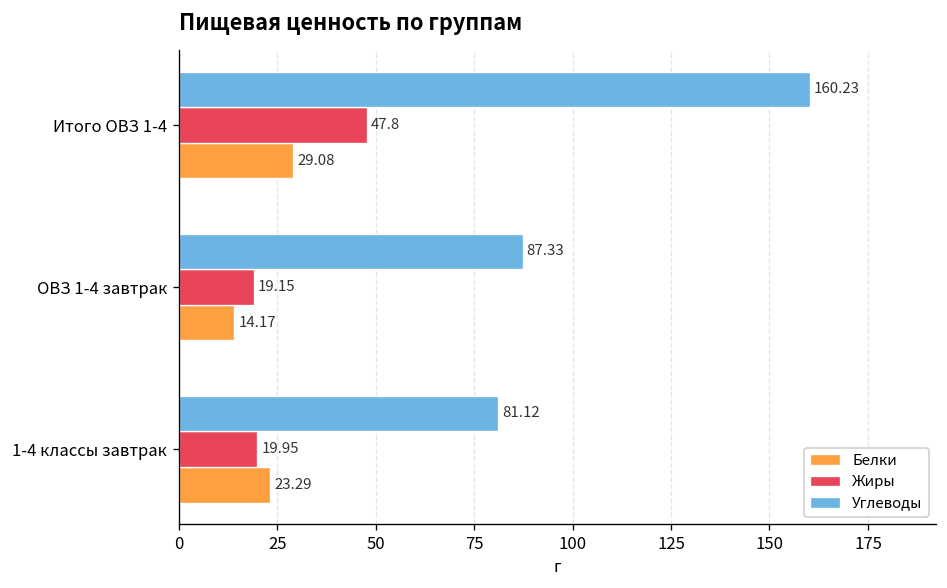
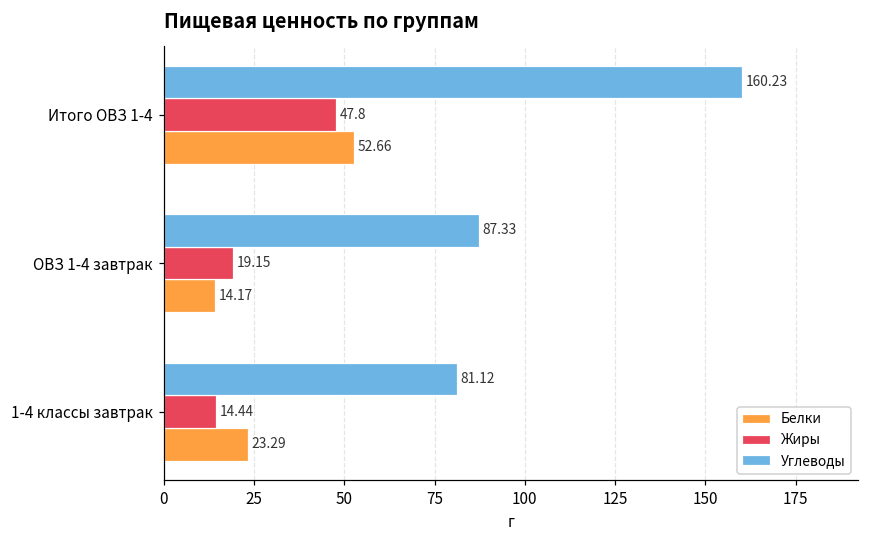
  {
    "Белки": {
-     "Итого ОВЗ 1-4": 29.08,
+     "Итого ОВЗ 1-4": 52.66,
      "ОВЗ 1-4 завтрак": 14.17,
      "1-4 классы завтрак": 23.29
    },
    "Жиры": {
      "Итого ОВЗ 1-4": 47.8,
      "ОВЗ 1-4 завтрак": 19.15,
-     "1-4 классы завтрак": 19.95
+     "1-4 классы завтрак": 14.44
    },
    "Углеводы": {
      "Итого ОВЗ 1-4": 160.23,
      "ОВЗ 1-4 завтрак": 87.33,
      "1-4 классы завтрак": 81.12
    }
  }
